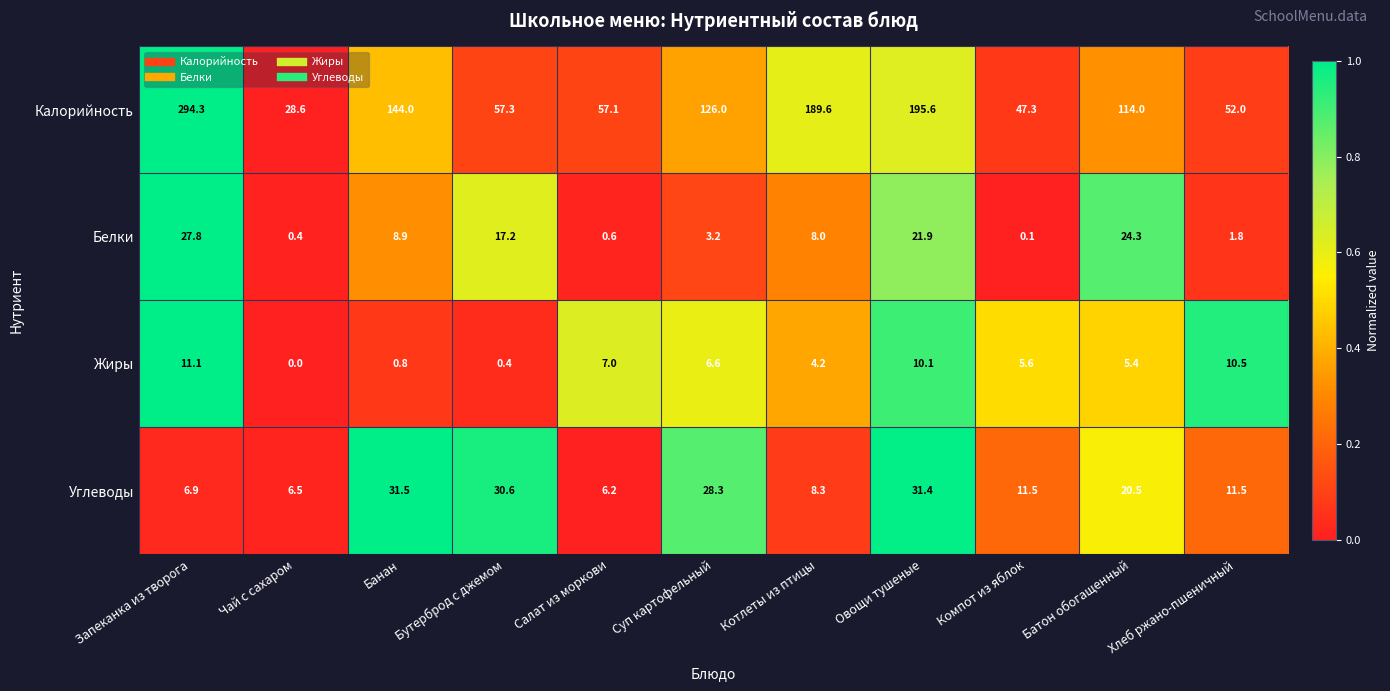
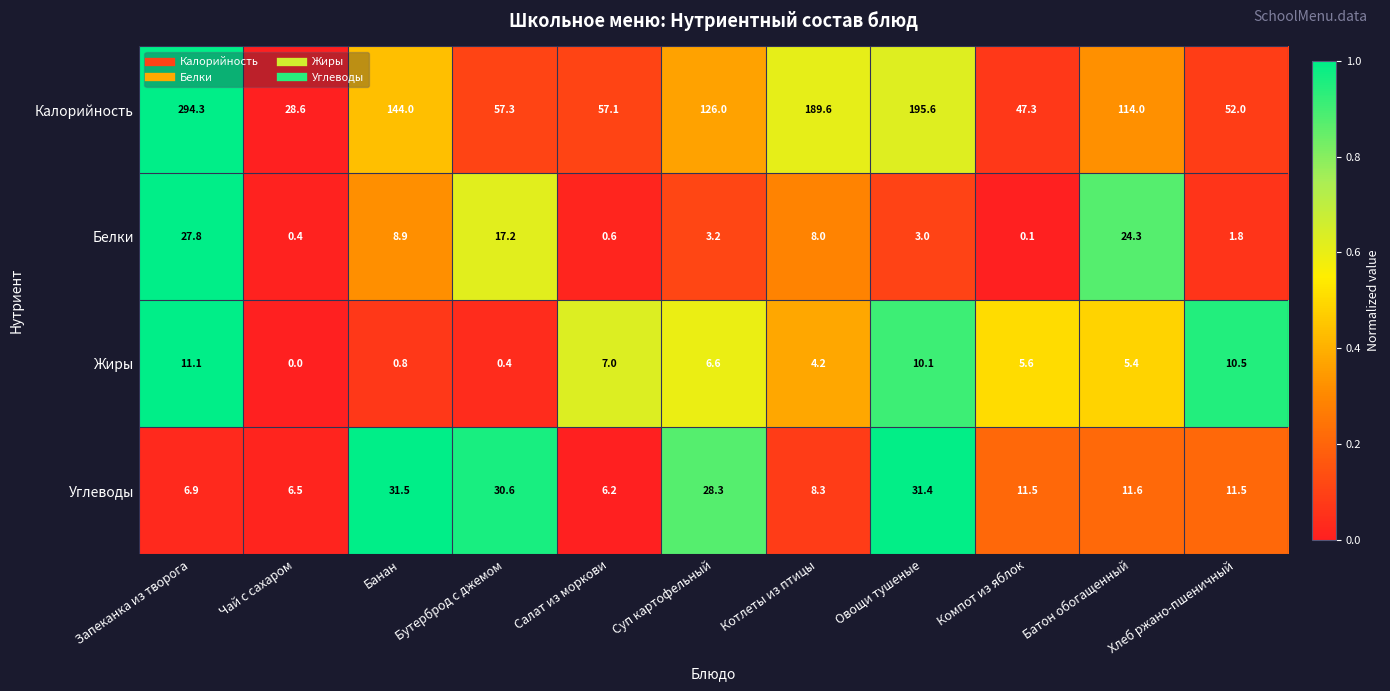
  {
    "Калорийность": {
      "Запеканка из творога": 294.3,
      "Чай с сахаром": 28.6,
      "Банан": 144.0,
      "Бутерброд с джемом": 57.3,
      "Салат из моркови": 57.1,
      "Суп картофельный": 126.0,
      "Котлеты из птицы": 189.6,
      "Овощи тушеные": 195.6,
      "Компот из яблок": 47.3,
      "Батон обогащенный": 114.0,
      "Хлеб ржано-пшеничный": 52.0
    },
    "Белки": {
      "Запеканка из творога": 27.8,
      "Чай с сахаром": 0.4,
      "Банан": 8.9,
      "Бутерброд с джемом": 17.2,
      "Салат из моркови": 0.6,
      "Суп картофельный": 3.2,
      "Котлеты из птицы": 8.0,
-     "Овощи тушеные": 21.9,
+     "Овощи тушеные": 3.0,
      "Компот из яблок": 0.1,
      "Батон обогащенный": 24.3,
      "Хлеб ржано-пшеничный": 1.8
    },
    "Жиры": {
      "Запеканка из творога": 11.1,
      "Чай с сахаром": 0.0,
      "Банан": 0.8,
      "Бутерброд с джемом": 0.4,
      "Салат из моркови": 7.0,
      "Суп картофельный": 6.6,
      "Котлеты из птицы": 4.2,
      "Овощи тушеные": 10.1,
      "Компот из яблок": 5.6,
      "Батон обогащенный": 5.4,
      "Хлеб ржано-пшеничный": 10.5
    },
    "Углеводы": {
      "Запеканка из творога": 6.9,
      "Чай с сахаром": 6.5,
      "Банан": 31.5,
      "Бутерброд с джемом": 30.6,
      "Салат из моркови": 6.2,
      "Суп картофельный": 28.3,
      "Котлеты из птицы": 8.3,
      "Овощи тушеные": 31.4,
      "Компот из яблок": 11.5,
-     "Батон обогащенный": 20.5,
+     "Батон обогащенный": 11.6,
      "Хлеб ржано-пшеничный": 11.5
    }
  }
